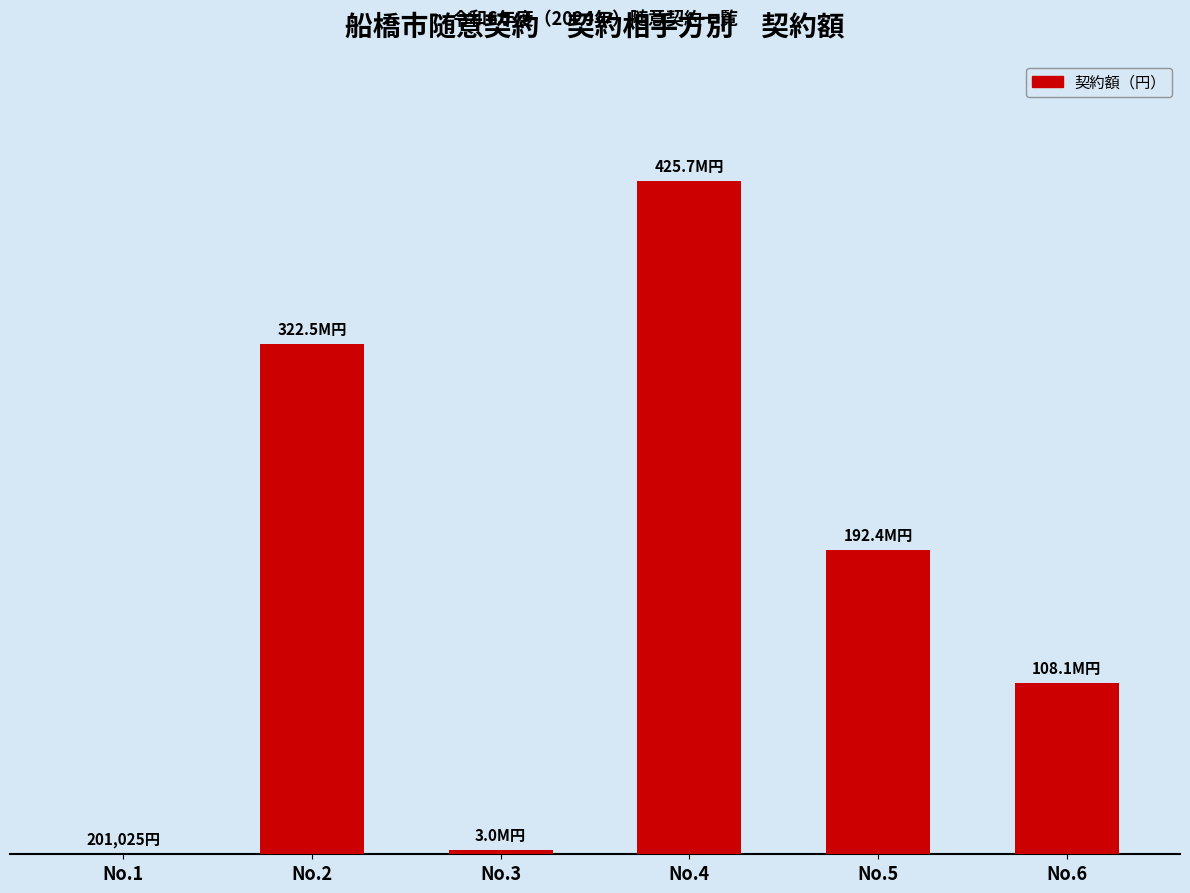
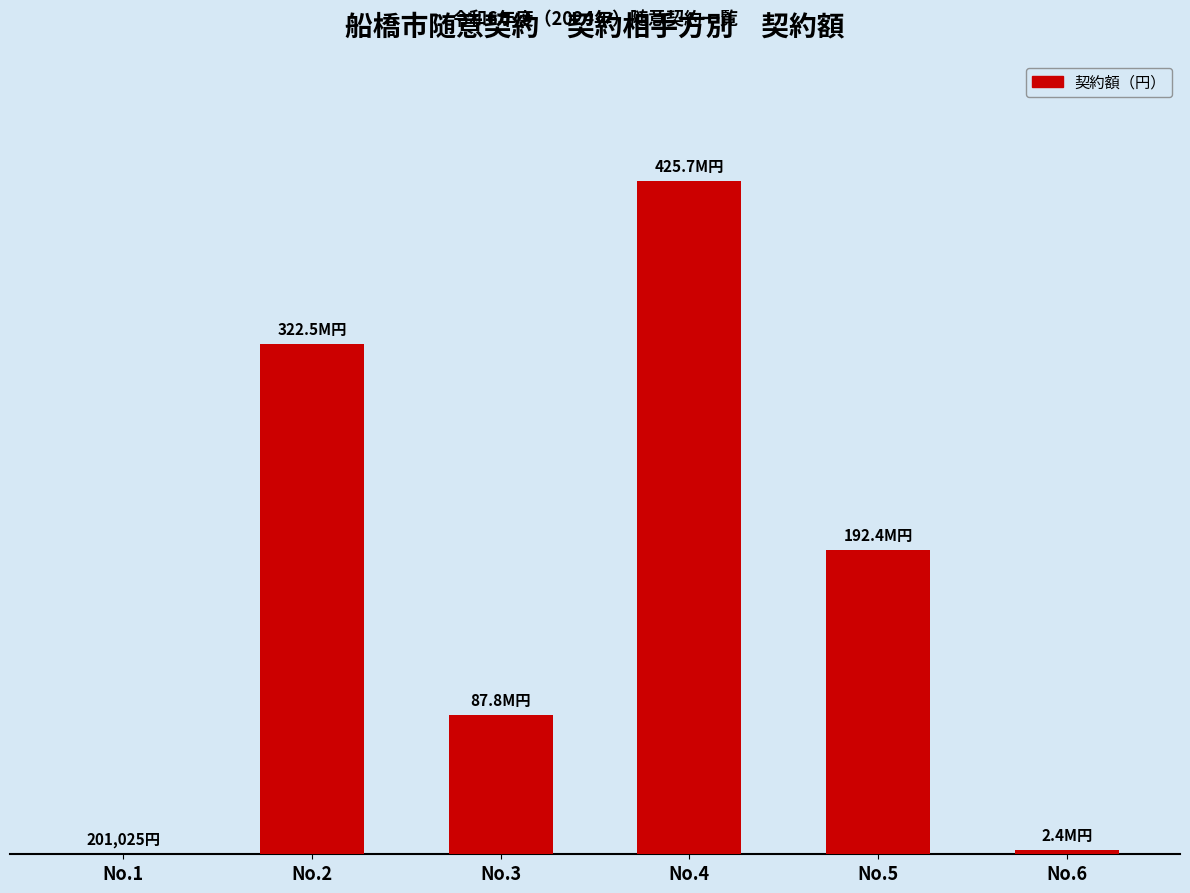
  {
    "No.1": "201,025円",
-   "No.3": "3.0",
-   "No.6": "108.1"
+   "No.3": "87.8",
+   "No.6": "2.4"
  }
